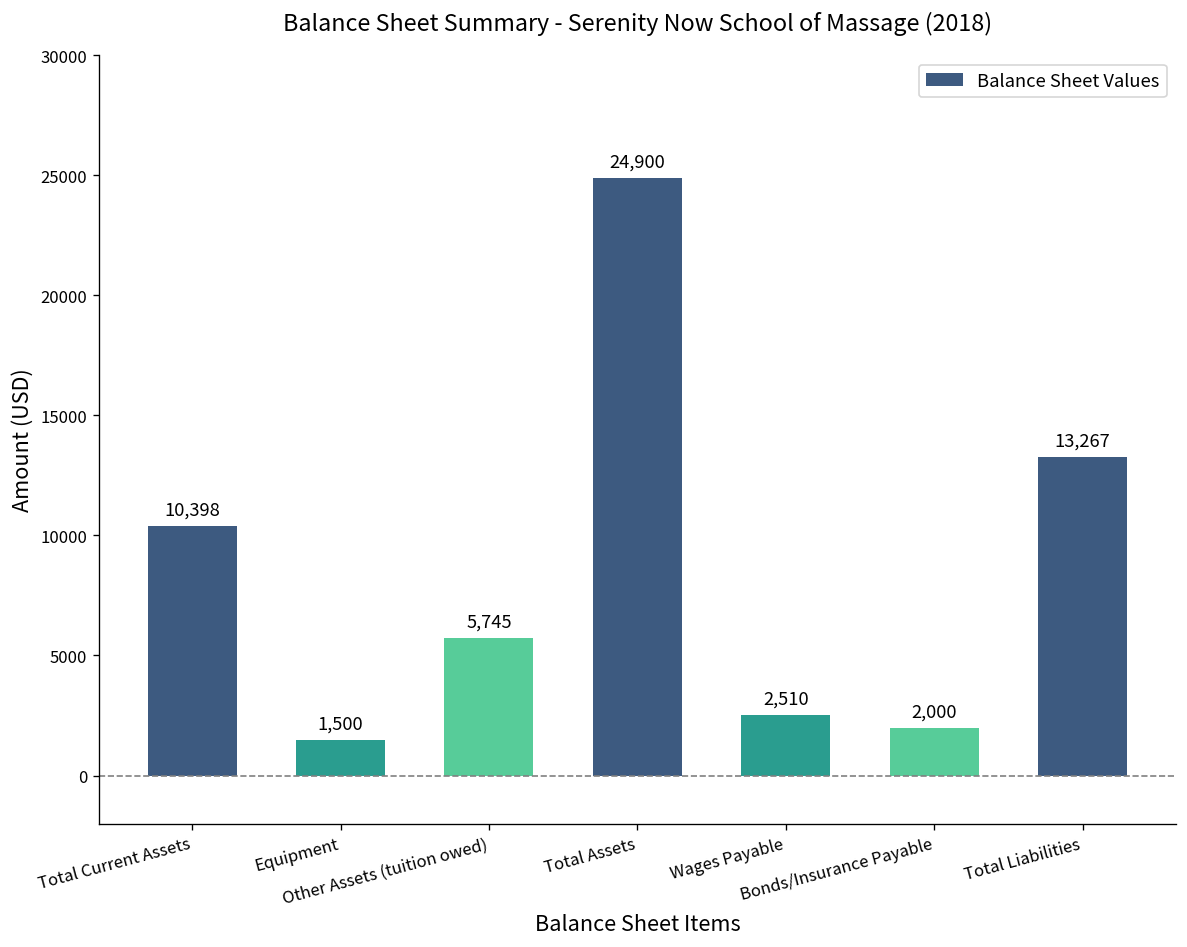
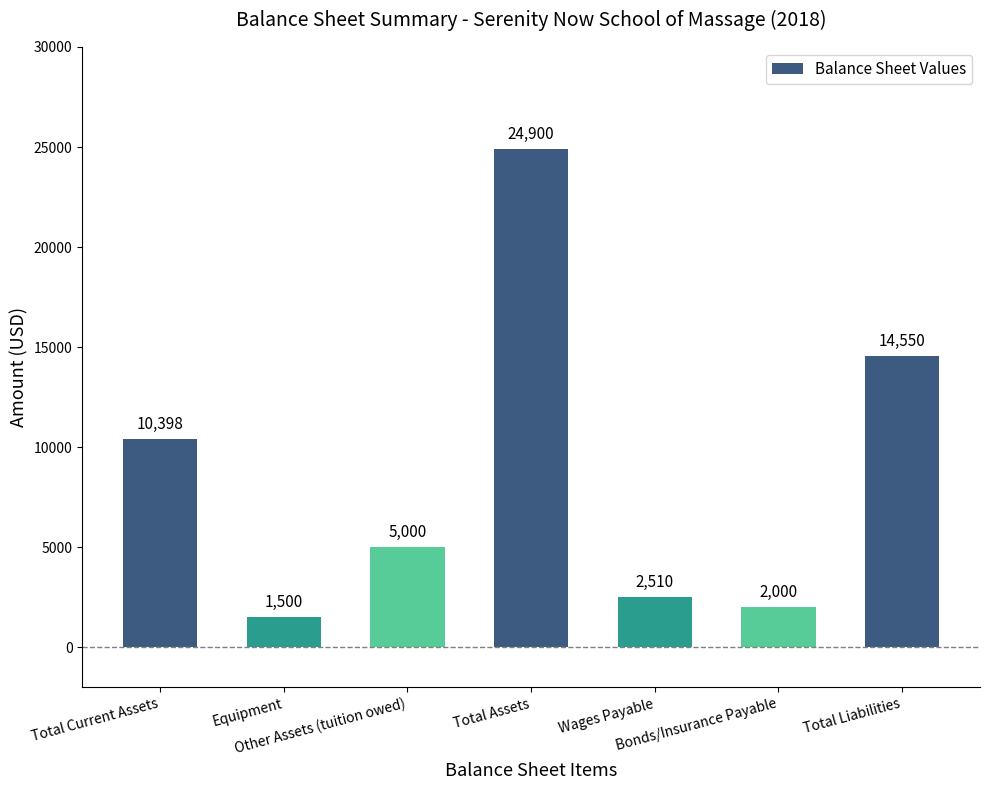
  {
    "Total Current Assets": "10,398",
    "Equipment": "1,500",
-   "Other Assets (tuition owed)": "5,745",
+   "Other Assets (tuition owed)": "5,000",
    "Total Assets": "24,900",
    "Wages Payable": "2,510",
    "Bonds/Insurance Payable": "2,000",
-   "Total Liabilities": "13,267"
+   "Total Liabilities": "14,550"
  }
